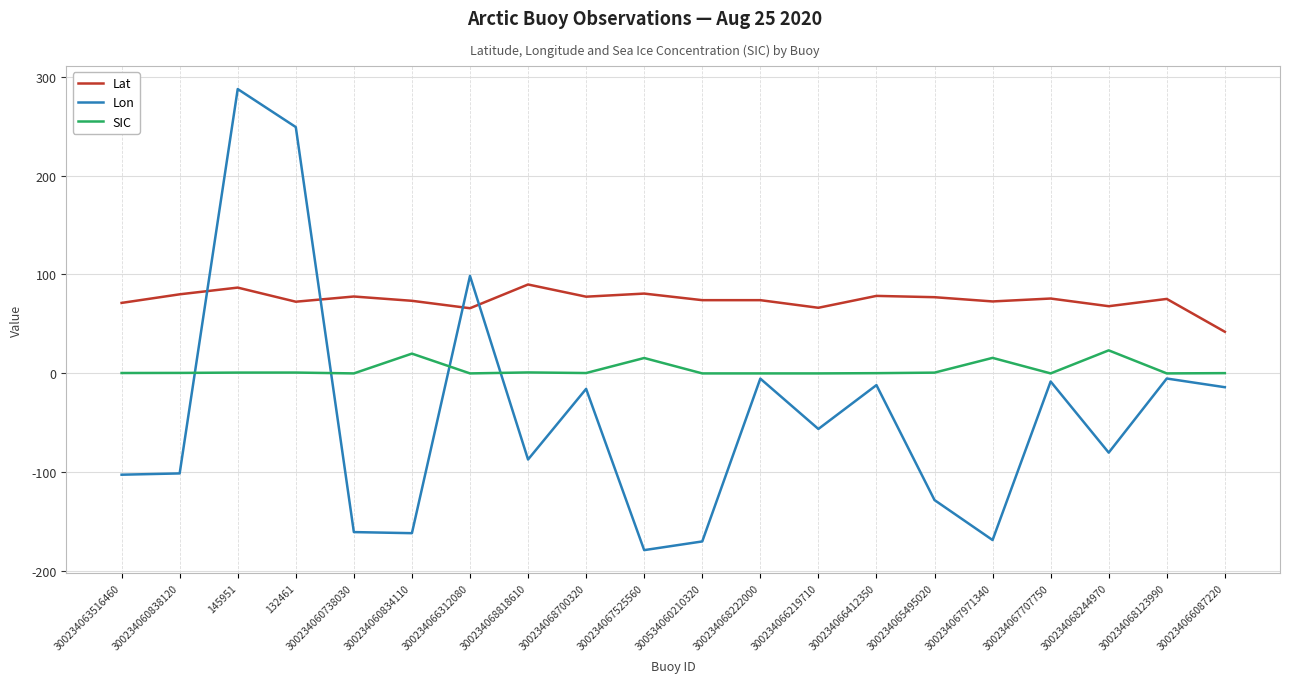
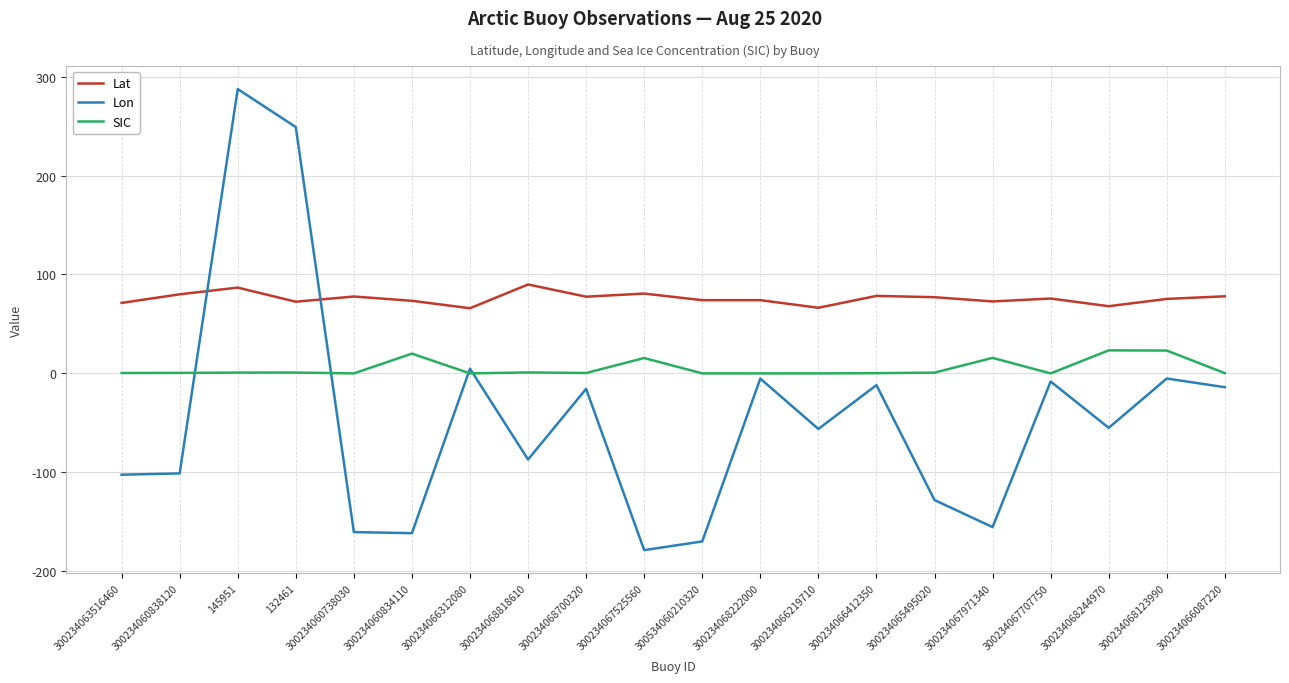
  {
    "Lat": {
      "300234063516460": 70,
      "300234060838120": 80,
      "145951": 90,
      "132461": 70,
      "300234060738030": 80,
      "300234060834110": 70,
      "300234066312080": 70,
      "300234068818610": 90,
      "300234068700320": 80,
      "300234067525560": 80,
      "300534060210320": 70,
      "300234068222000": 70,
      "300234066219710": 70,
      "300234066412350": 80,
      "300234065495020": 80,
      "300234067971340": 70,
      "300234067707750": 80,
      "300234068244970": 70,
      "300234068123990": 80,
-     "300234066087220": 40
+     "300234066087220": 80
    },
    "Lon": {
      "300234063516460": -100,
      "300234060838120": -100,
      "145951": 290,
      "132461": 250,
      "300234060738030": -160,
      "300234060834110": -160,
-     "300234066312080": 100,
+     "300234066312080": 0,
      "300234068818610": -90,
      "300234068700320": -20,
      "300234067525560": -180,
      "300534060210320": -170,
      "300234068222000": -10,
      "300234066219710": -60,
      "300234066412350": -10,
      "300234065495020": -130,
-     "300234067971340": -170,
+     "300234067971340": -160,
      "300234067707750": -10,
-     "300234068244970": -80,
+     "300234068244970": -60,
      "300234068123990": -10,
      "300234066087220": -10
    },
    "SIC": {
      "300234063516460": 0,
      "300234060838120": 0,
      "145951": 0,
      "132461": 0,
      "300234060738030": 0,
      "300234060834110": 20,
      "300234066312080": 0,
      "300234068818610": 0,
      "300234068700320": 0,
      "300234067525560": 20,
      "300534060210320": 0,
      "300234068222000": 0,
      "300234066219710": 0,
      "300234066412350": 0,
      "300234065495020": 0,
      "300234067971340": 20,
      "300234067707750": 0,
      "300234068244970": 20,
-     "300234068123990": 0,
+     "300234068123990": 20,
      "300234066087220": 0
    }
  }
